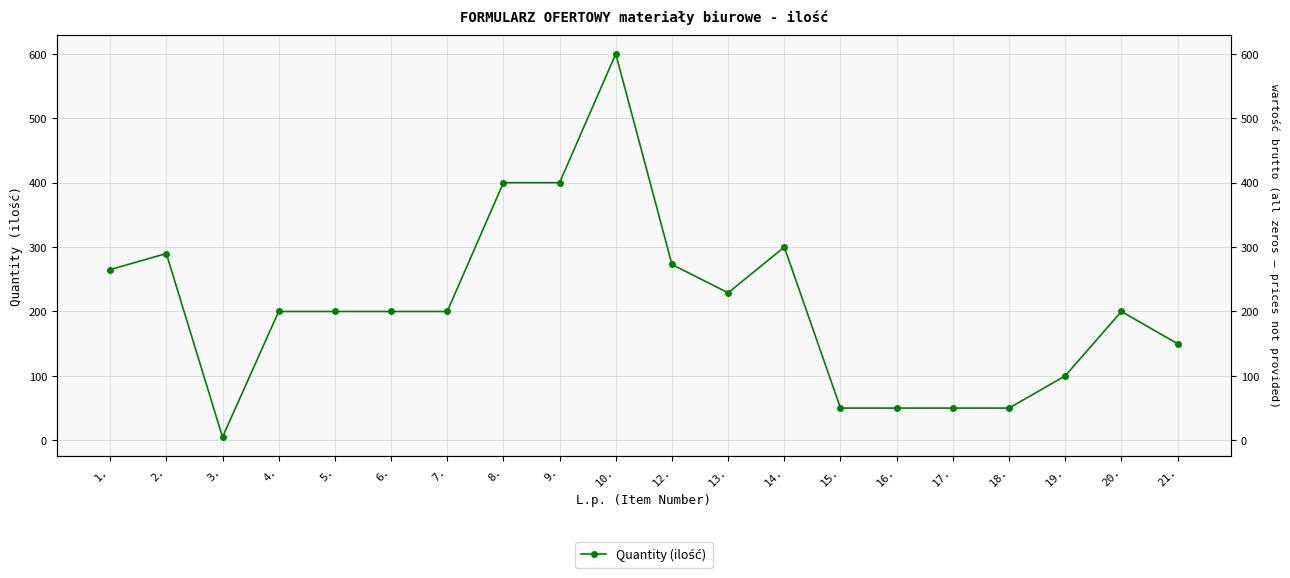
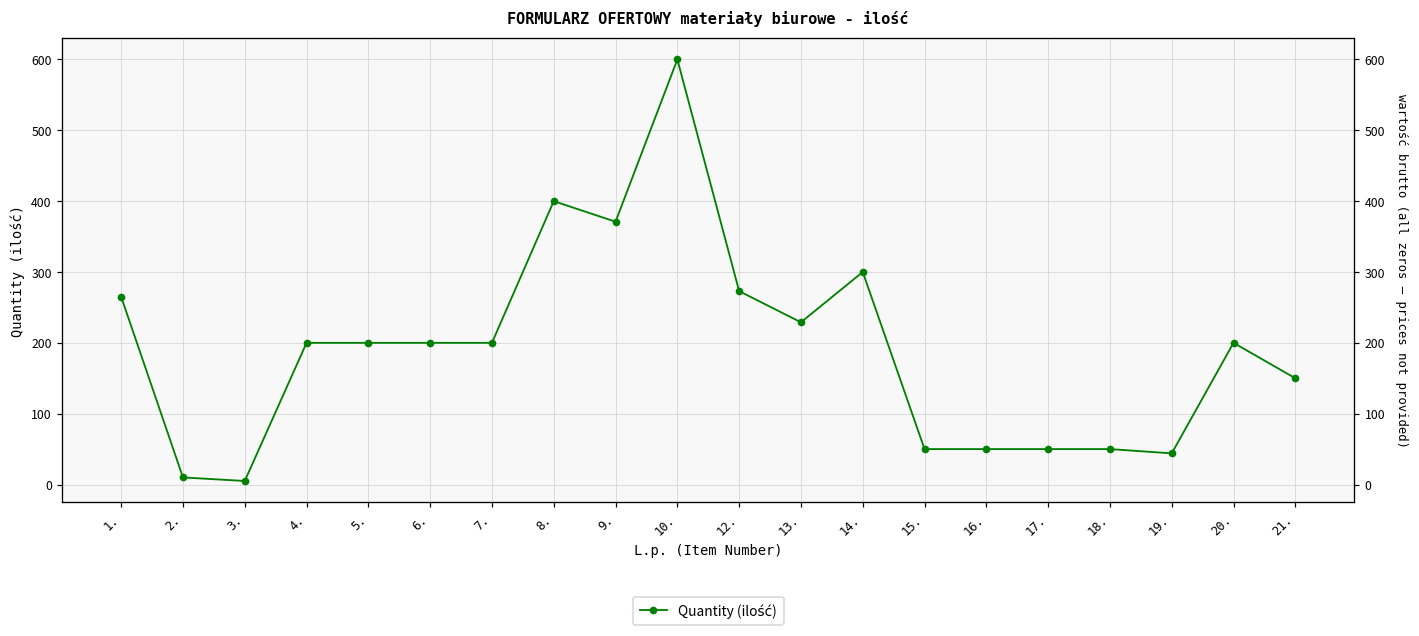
  {
    "1.": 270,
-   "2.": 290,
+   "2.": 10,
    "3.": 10,
    "4.": 200,
    "5.": 200,
    "6.": 200,
    "7.": 200,
    "8.": 400,
-   "9.": 400,
+   "9.": 370,
    "10.": 600,
    "12.": 270,
    "13.": 230,
    "14.": 300,
    "15.": 50,
    "16.": 50,
    "17.": 50,
    "18.": 50,
-   "19.": 100,
+   "19.": 40,
    "20.": 200,
    "21.": 150
  }
